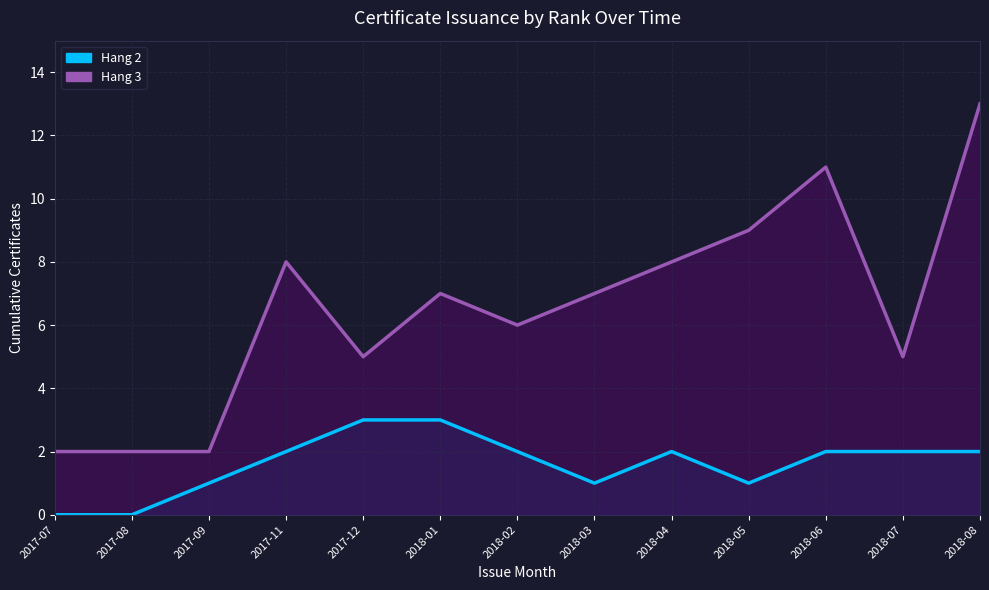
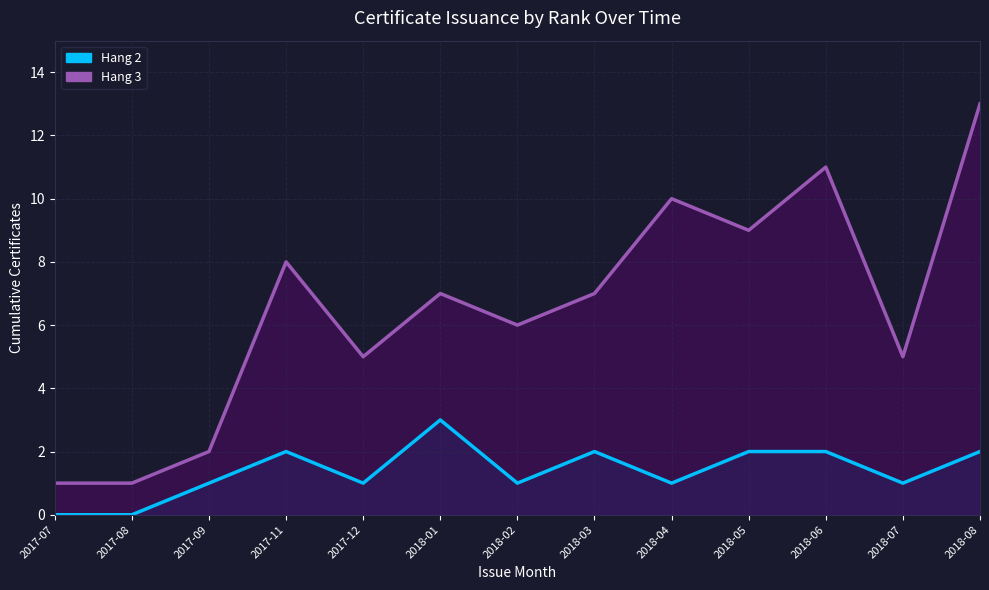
  {
    "Hang 2": {
      "2017-07": 0,
      "2017-08": 0,
      "2017-09": 1,
      "2017-11": 2,
-     "2017-12": 3,
+     "2017-12": 1,
      "2018-01": 3,
-     "2018-02": 2,
-     "2018-03": 1,
-     "2018-04": 2,
-     "2018-05": 1,
+     "2018-02": 1,
+     "2018-03": 2,
+     "2018-04": 1,
+     "2018-05": 2,
      "2018-06": 2,
-     "2018-07": 2,
+     "2018-07": 1,
      "2018-08": 2
    },
    "Hang 3": {
-     "2017-07": 2,
-     "2017-08": 2,
+     "2017-07": 1,
+     "2017-08": 1,
      "2017-09": 2,
      "2017-11": 8,
      "2017-12": 5,
      "2018-01": 7,
      "2018-02": 6,
      "2018-03": 7,
-     "2018-04": 8,
+     "2018-04": 10,
      "2018-05": 9,
      "2018-06": 11,
      "2018-07": 5,
      "2018-08": 13
    }
  }
